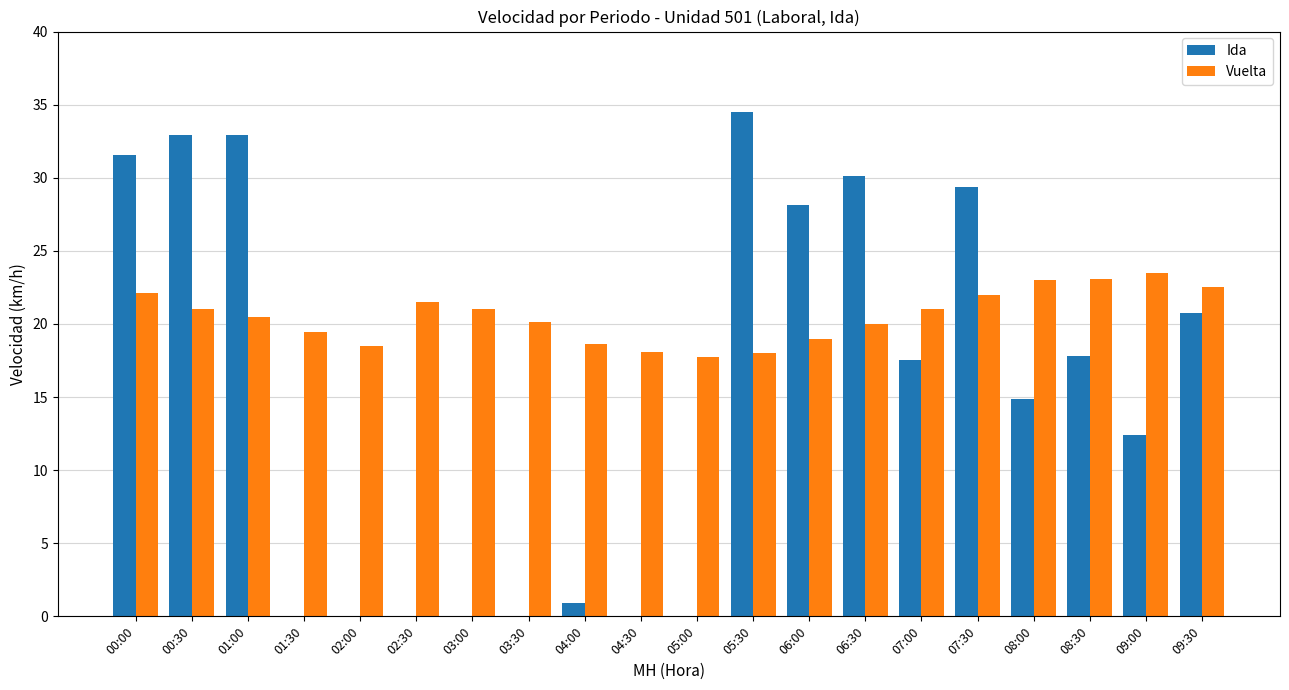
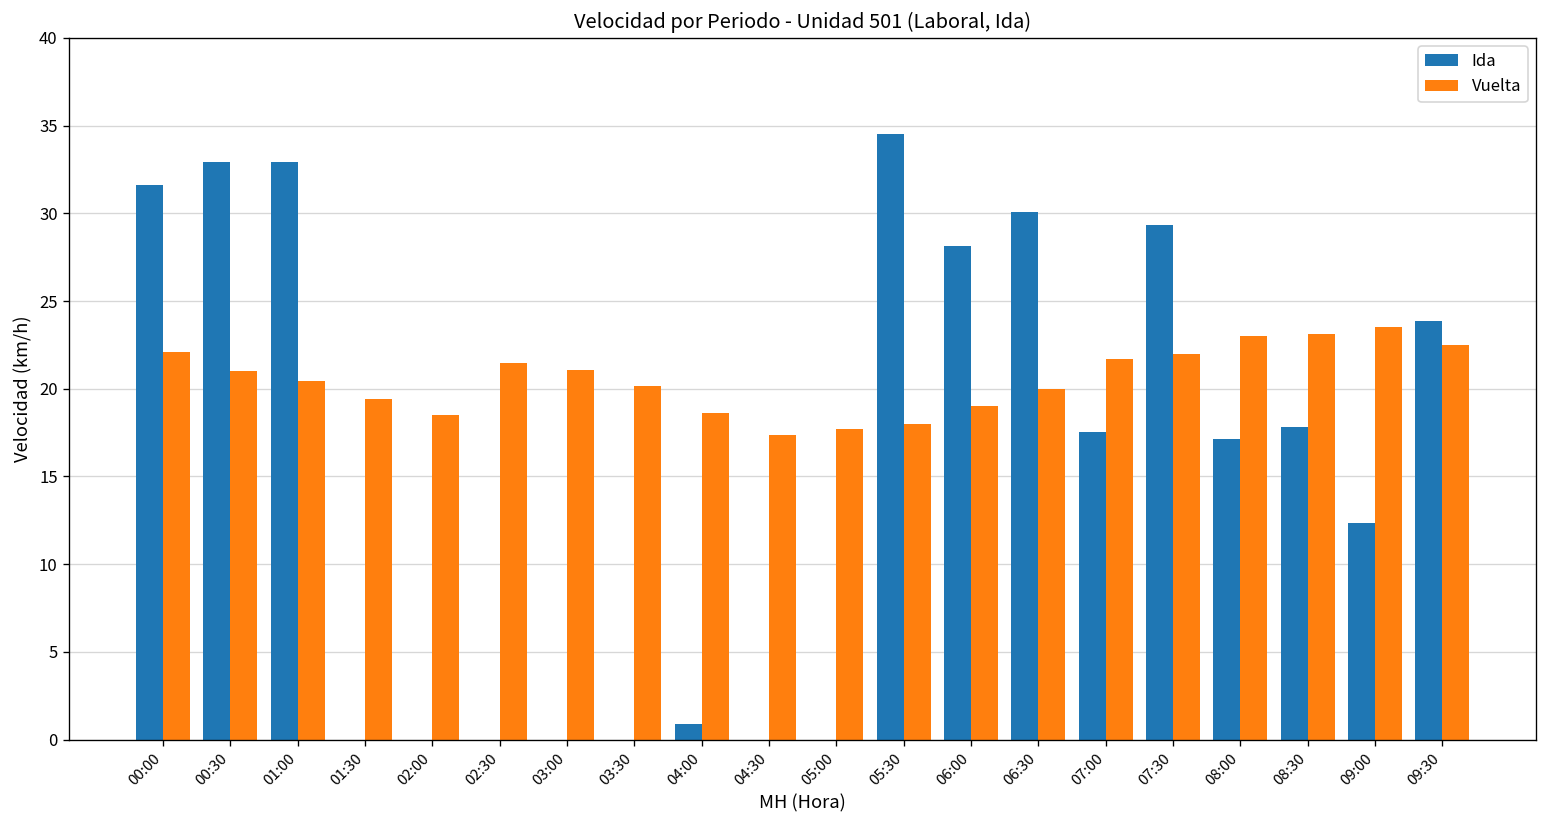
  {
    "Ida": {
      "00:00": 31.6,
      "00:30": 32.9,
      "01:00": 32.9,
      "01:30": 0.0,
      "02:00": 0.0,
      "02:30": 0.0,
      "03:00": 0.0,
      "03:30": 0.0,
      "04:00": 0.9,
      "04:30": 0.0,
      "05:00": 0.0,
      "05:30": 34.5,
      "06:00": 28.1,
      "06:30": 30.1,
      "07:00": 17.5,
      "07:30": 29.4,
-     "08:00": 14.9,
+     "08:00": 17.1,
      "08:30": 17.8,
      "09:00": 12.4,
-     "09:30": 20.8
+     "09:30": 23.9
    },
    "Vuelta": {
      "00:00": 22.1,
      "00:30": 21.0,
      "01:00": 20.5,
      "01:30": 19.4,
      "02:00": 18.5,
      "02:30": 21.5,
      "03:00": 21.0,
      "03:30": 20.2,
      "04:00": 18.6,
-     "04:30": 18.1,
+     "04:30": 17.4,
      "05:00": 17.7,
      "05:30": 18.0,
      "06:00": 19.0,
      "06:30": 20.0,
-     "07:00": 21.0,
+     "07:00": 21.7,
      "07:30": 22.0,
      "08:00": 23.0,
      "08:30": 23.1,
      "09:00": 23.5,
      "09:30": 22.5
    }
  }
